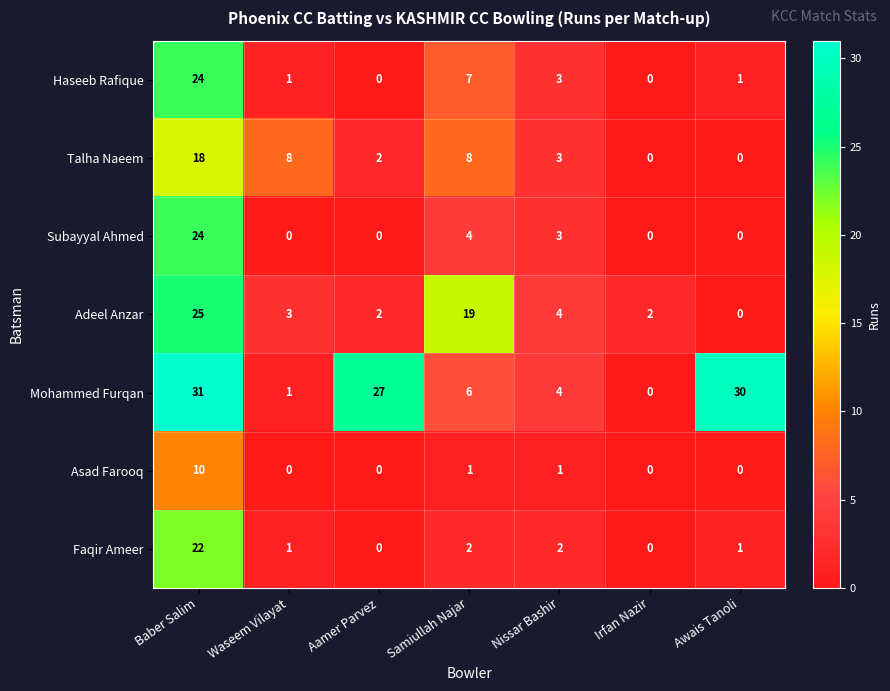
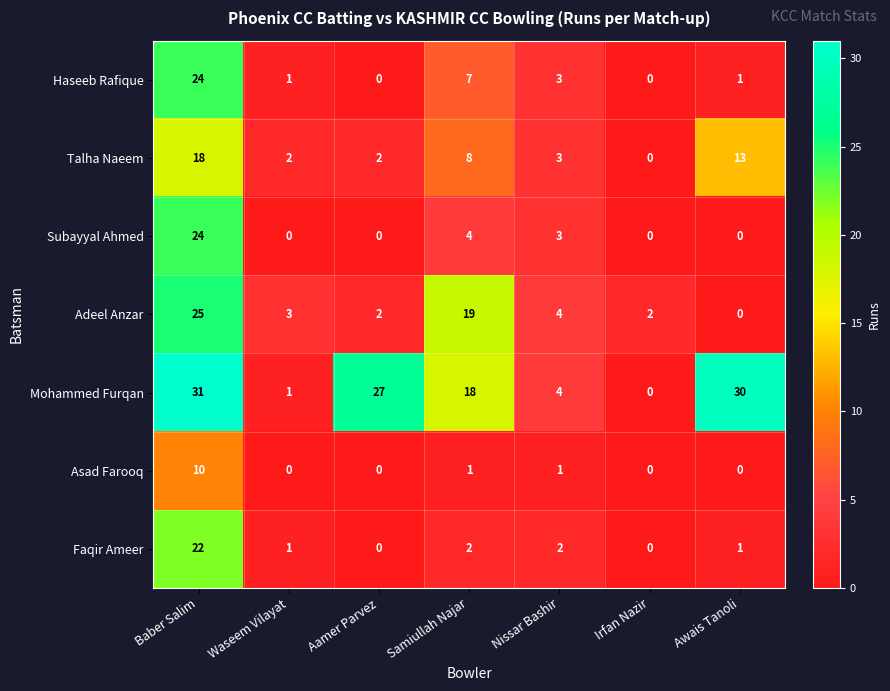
  {
    "Haseeb Rafique": {
      "Baber Salim": 24,
      "Waseem Vilayat": 1,
      "Aamer Parvez": 0,
      "Samiullah Najar": 7,
      "Nissar Bashir": 3,
      "Irfan Nazir": 0,
      "Awais Tanoli": 1
    },
    "Talha Naeem": {
      "Baber Salim": 18,
-     "Waseem Vilayat": 8,
+     "Waseem Vilayat": 2,
      "Aamer Parvez": 2,
      "Samiullah Najar": 8,
      "Nissar Bashir": 3,
      "Irfan Nazir": 0,
-     "Awais Tanoli": 0
+     "Awais Tanoli": 13
    },
    "Subayyal Ahmed": {
      "Baber Salim": 24,
      "Waseem Vilayat": 0,
      "Aamer Parvez": 0,
      "Samiullah Najar": 4,
      "Nissar Bashir": 3,
      "Irfan Nazir": 0,
      "Awais Tanoli": 0
    },
    "Adeel Anzar": {
      "Baber Salim": 25,
      "Waseem Vilayat": 3,
      "Aamer Parvez": 2,
      "Samiullah Najar": 19,
      "Nissar Bashir": 4,
      "Irfan Nazir": 2,
      "Awais Tanoli": 0
    },
    "Mohammed Furqan": {
      "Baber Salim": 31,
      "Waseem Vilayat": 1,
      "Aamer Parvez": 27,
-     "Samiullah Najar": 6,
+     "Samiullah Najar": 18,
      "Nissar Bashir": 4,
      "Irfan Nazir": 0,
      "Awais Tanoli": 30
    },
    "Asad Farooq": {
      "Baber Salim": 10,
      "Waseem Vilayat": 0,
      "Aamer Parvez": 0,
      "Samiullah Najar": 1,
      "Nissar Bashir": 1,
      "Irfan Nazir": 0,
      "Awais Tanoli": 0
    },
    "Faqir Ameer": {
      "Baber Salim": 22,
      "Waseem Vilayat": 1,
      "Aamer Parvez": 0,
      "Samiullah Najar": 2,
      "Nissar Bashir": 2,
      "Irfan Nazir": 0,
      "Awais Tanoli": 1
    }
  }
